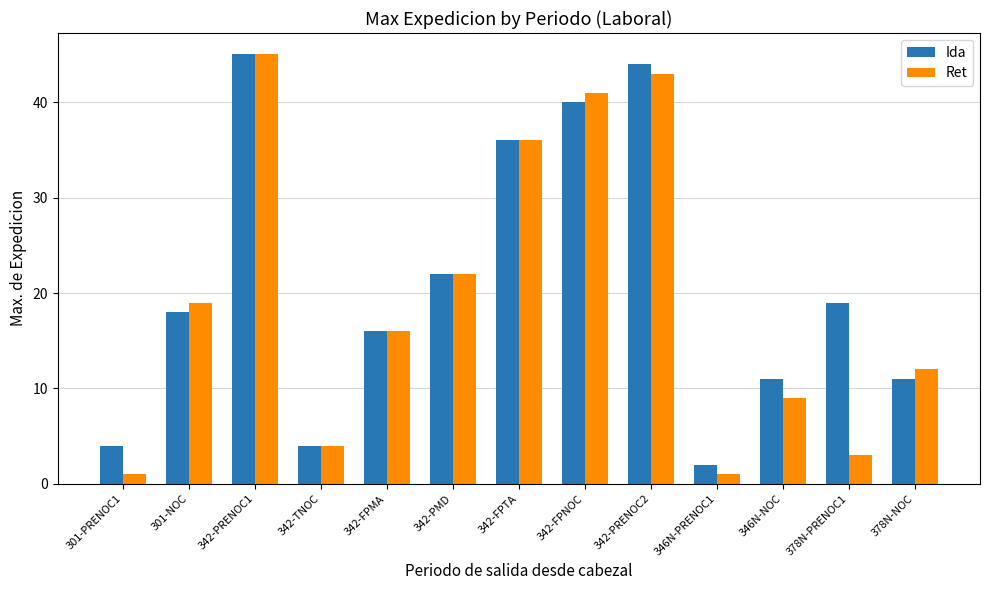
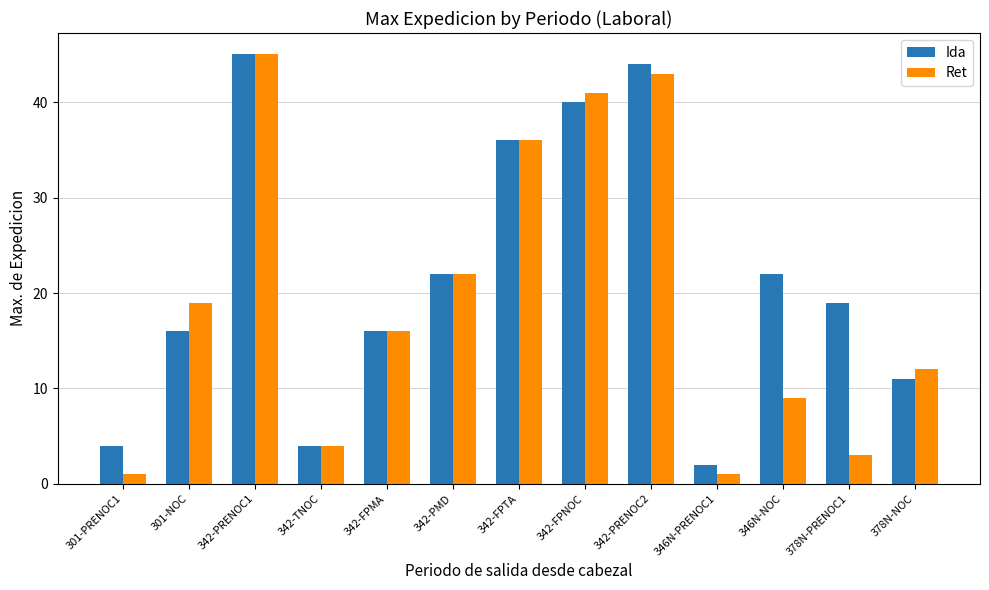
  {
    "Ida": {
      "301-PRENOC1": 4,
-     "301-NOC": 18,
+     "301-NOC": 16,
      "342-PRENOC1": 45,
      "342-TNOC": 4,
      "342-FPMA": 16,
      "342-PMD": 22,
      "342-FPTA": 36,
      "342-FPNOC": 40,
      "342-PRENOC2": 44,
      "346N-PRENOC1": 2,
-     "346N-NOC": 11,
+     "346N-NOC": 22,
      "378N-PRENOC1": 19,
      "378N-NOC": 11
    },
    "Ret": {
      "301-PRENOC1": 1,
      "301-NOC": 19,
      "342-PRENOC1": 45,
      "342-TNOC": 4,
      "342-FPMA": 16,
      "342-PMD": 22,
      "342-FPTA": 36,
      "342-FPNOC": 41,
      "342-PRENOC2": 43,
      "346N-PRENOC1": 1,
      "346N-NOC": 9,
      "378N-PRENOC1": 3,
      "378N-NOC": 12
    }
  }
